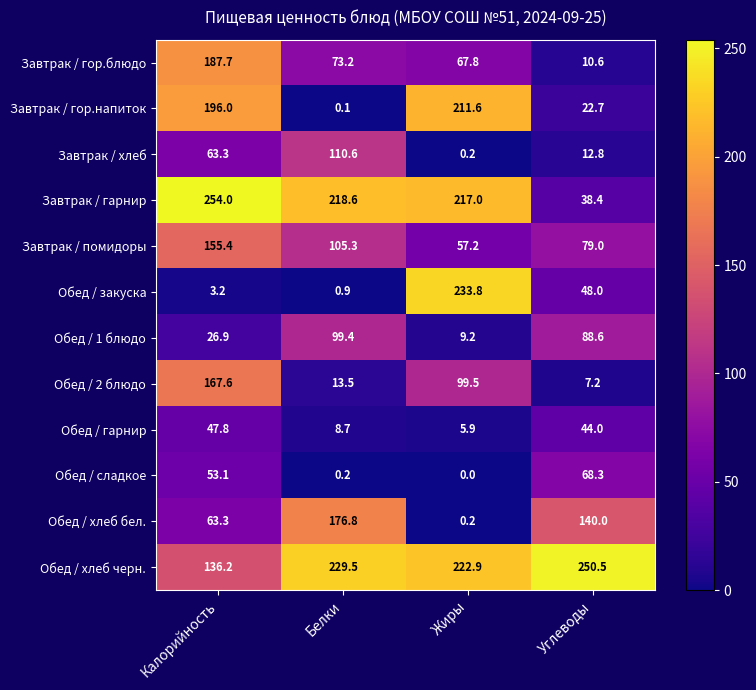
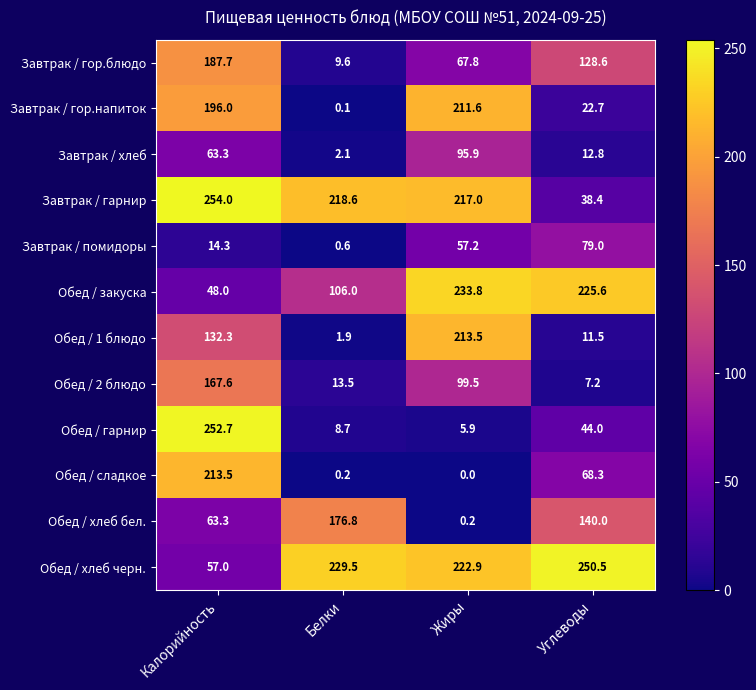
  {
    "Завтрак / гор.блюдо": {
      "Калорийность": 187.7,
-     "Белки": 73.2,
+     "Белки": 9.6,
      "Жиры": 67.8,
-     "Углеводы": 10.6
+     "Углеводы": 128.6
    },
    "Завтрак / гор.напиток": {
      "Калорийность": 196.0,
      "Белки": 0.1,
      "Жиры": 211.6,
      "Углеводы": 22.7
    },
    "Завтрак / хлеб": {
      "Калорийность": 63.3,
-     "Белки": 110.6,
-     "Жиры": 0.2,
+     "Белки": 2.1,
+     "Жиры": 95.9,
      "Углеводы": 12.8
    },
    "Завтрак / гарнир": {
      "Калорийность": 254.0,
      "Белки": 218.6,
      "Жиры": 217.0,
      "Углеводы": 38.4
    },
    "Завтрак / помидоры": {
-     "Калорийность": 155.4,
-     "Белки": 105.3,
+     "Калорийность": 14.3,
+     "Белки": 0.6,
      "Жиры": 57.2,
      "Углеводы": 79.0
    },
    "Обед / закуска": {
-     "Калорийность": 3.2,
-     "Белки": 0.9,
+     "Калорийность": 48.0,
+     "Белки": 106.0,
      "Жиры": 233.8,
-     "Углеводы": 48.0
+     "Углеводы": 225.6
    },
    "Обед / 1 блюдо": {
-     "Калорийность": 26.9,
-     "Белки": 99.4,
-     "Жиры": 9.2,
-     "Углеводы": 88.6
+     "Калорийность": 132.3,
+     "Белки": 1.9,
+     "Жиры": 213.5,
+     "Углеводы": 11.5
    },
    "Обед / 2 блюдо": {
      "Калорийность": 167.6,
      "Белки": 13.5,
      "Жиры": 99.5,
      "Углеводы": 7.2
    },
    "Обед / гарнир": {
-     "Калорийность": 47.8,
+     "Калорийность": 252.7,
      "Белки": 8.7,
      "Жиры": 5.9,
      "Углеводы": 44.0
    },
    "Обед / сладкое": {
-     "Калорийность": 53.1,
+     "Калорийность": 213.5,
      "Белки": 0.2,
      "Жиры": 0.0,
      "Углеводы": 68.3
    },
    "Обед / хлеб бел.": {
      "Калорийность": 63.3,
      "Белки": 176.8,
      "Жиры": 0.2,
      "Углеводы": 140.0
    },
    "Обед / хлеб черн.": {
-     "Калорийность": 136.2,
+     "Калорийность": 57.0,
      "Белки": 229.5,
      "Жиры": 222.9,
      "Углеводы": 250.5
    }
  }
